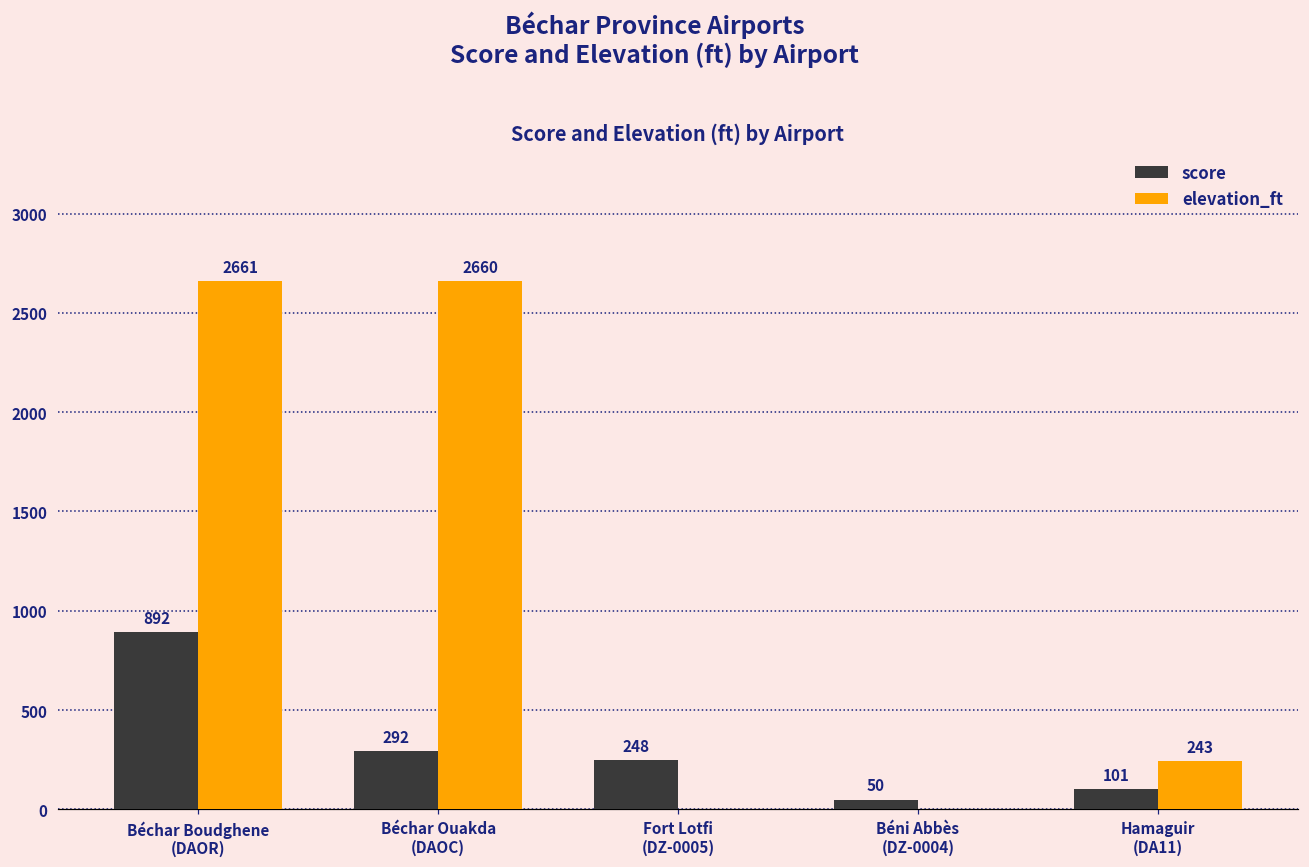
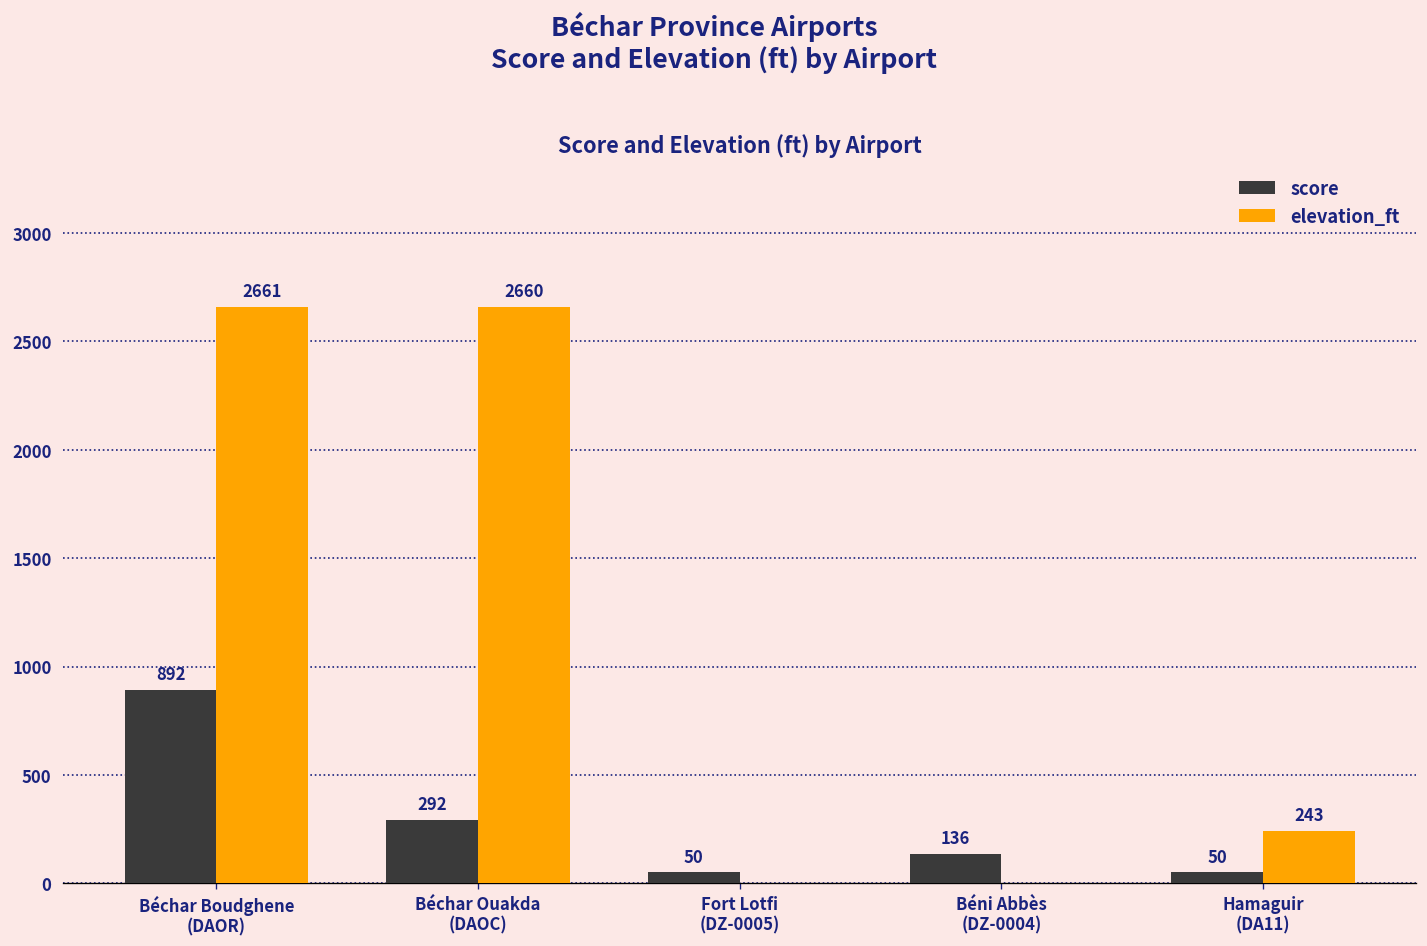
  {
    "score": {
      "Béchar Boudghene (DAOR)": 892,
      "Béchar Ouakda (DAOC)": 292,
-     "Fort Lotfi (DZ-0005)": 248,
-     "Béni Abbès (DZ-0004)": 50,
-     "Hamaguir (DA11)": 101
+     "Fort Lotfi (DZ-0005)": 50,
+     "Béni Abbès (DZ-0004)": 136,
+     "Hamaguir (DA11)": 50
    },
    "elevation_ft": {
      "Béchar Boudghene (DAOR)": 2661,
      "Béchar Ouakda (DAOC)": 2660,
      "Hamaguir (DA11)": 243
    }
  }
